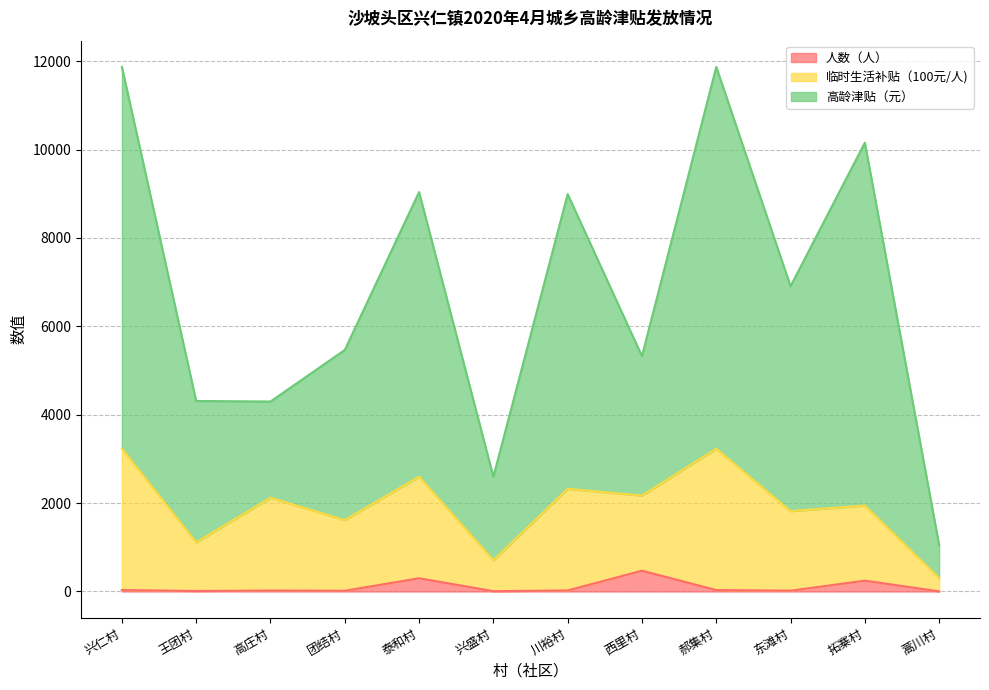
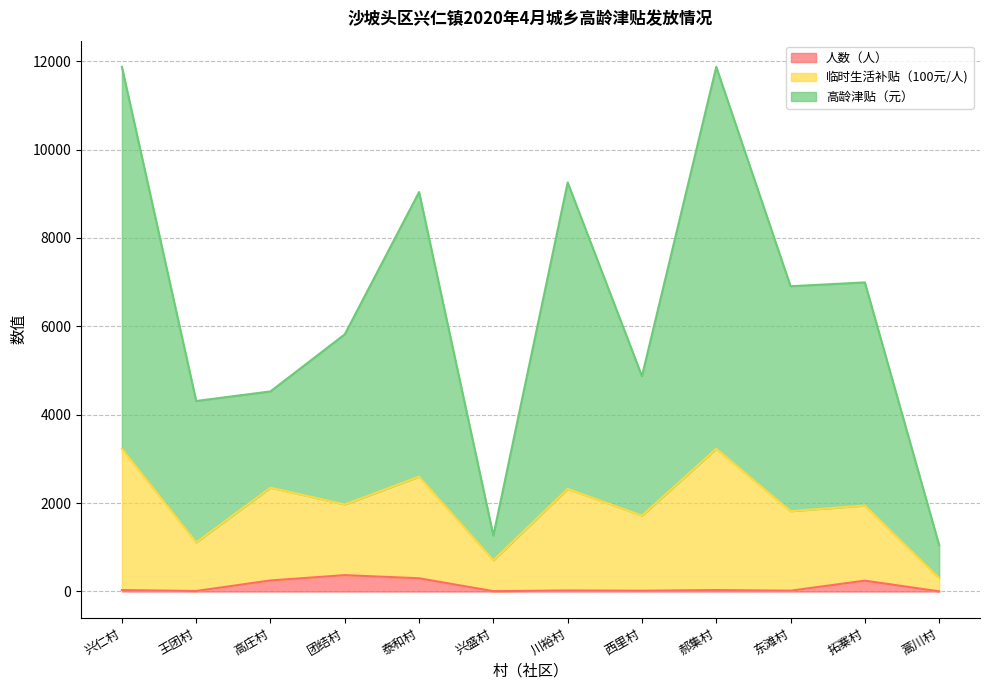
  {
    "人数（人）": {
      "兴仁村": 0,
      "王团村": 0,
-     "高庄村": 0,
-     "团结村": 0,
+     "高庄村": 300,
+     "团结村": 400,
      "泰和村": 300,
      "兴盛村": 0,
      "川裕村": 0,
-     "西里村": 500,
+     "西里村": 0,
      "郝集村": 0,
      "东滩村": 0,
      "拓寨村": 200,
      "蒿川村": 0
    },
    "临时生活补贴（100元/人)": {
      "兴仁村": 3200,
      "王团村": 1100,
      "高庄村": 2100,
      "团结村": 1600,
      "泰和村": 2300,
      "兴盛村": 700,
      "川裕村": 2300,
      "西里村": 1700,
      "郝集村": 3200,
      "东滩村": 1800,
      "拓寨村": 1700,
      "蒿川村": 300
    },
    "高龄津贴（元）": {
      "兴仁村": 8600,
      "王团村": 3200,
      "高庄村": 2200,
      "团结村": 3900,
      "泰和村": 6400,
-     "兴盛村": 1900,
-     "川裕村": 6700,
+     "兴盛村": 600,
+     "川裕村": 6900,
      "西里村": 3200,
      "郝集村": 8600,
      "东滩村": 5100,
-     "拓寨村": 8200,
+     "拓寨村": 5100,
      "蒿川村": 700
    }
  }
